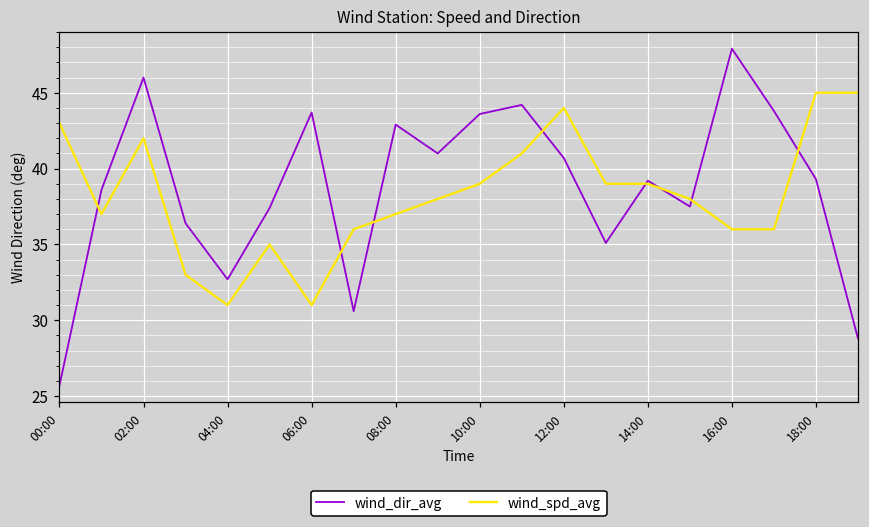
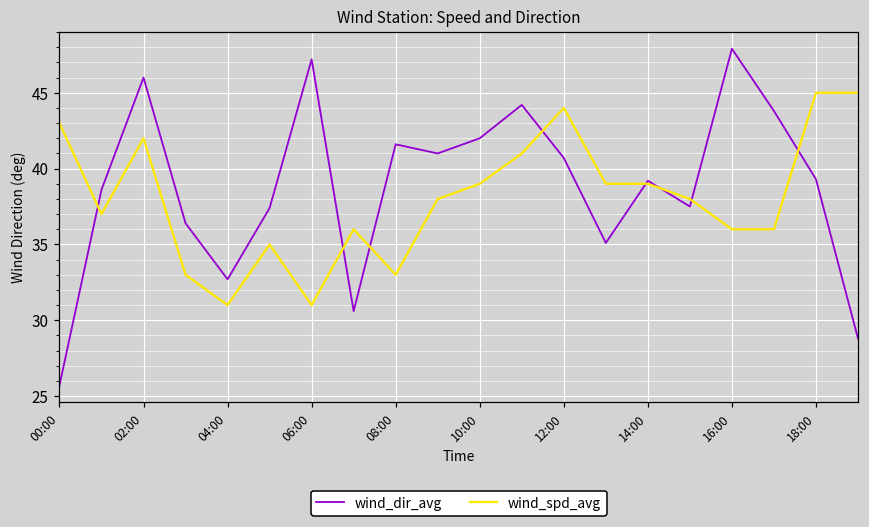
  {
    "wind_dir_avg": {
      "00:00": 25.7,
      "02:00": 46.0,
      "04:00": 32.7,
-     "06:00": 43.7,
-     "08:00": 42.9,
-     "10:00": 43.6,
+     "06:00": 47.2,
+     "08:00": 41.6,
+     "10:00": 42.0,
      "12:00": 40.7,
      "14:00": 39.2,
      "16:00": 47.9,
      "18:00": 39.3
    },
    "wind_spd_avg": {
      "00:00": 43.0,
      "02:00": 42.0,
      "04:00": 31.0,
      "06:00": 31.0,
-     "08:00": 37.0,
+     "08:00": 33.0,
      "10:00": 39.0,
      "12:00": 44.0,
      "14:00": 39.0,
      "16:00": 36.0,
      "18:00": 45.0
    }
  }
